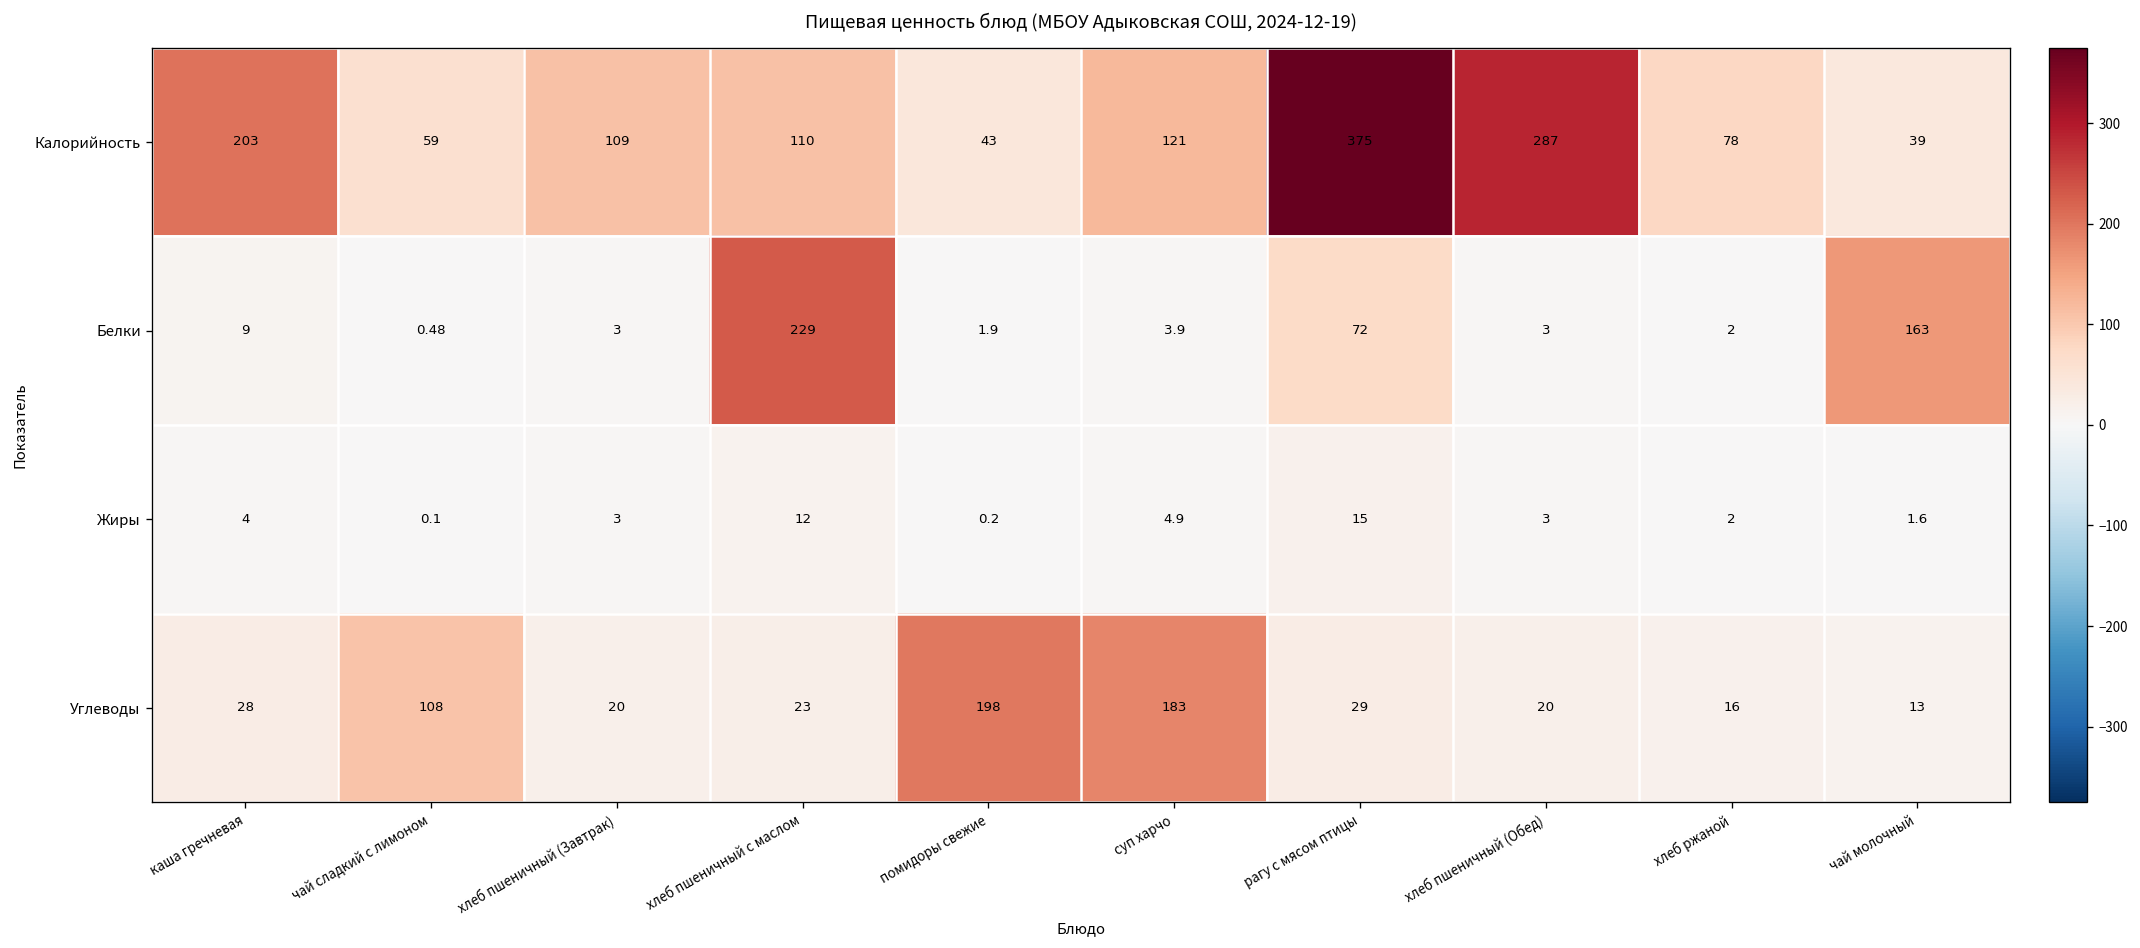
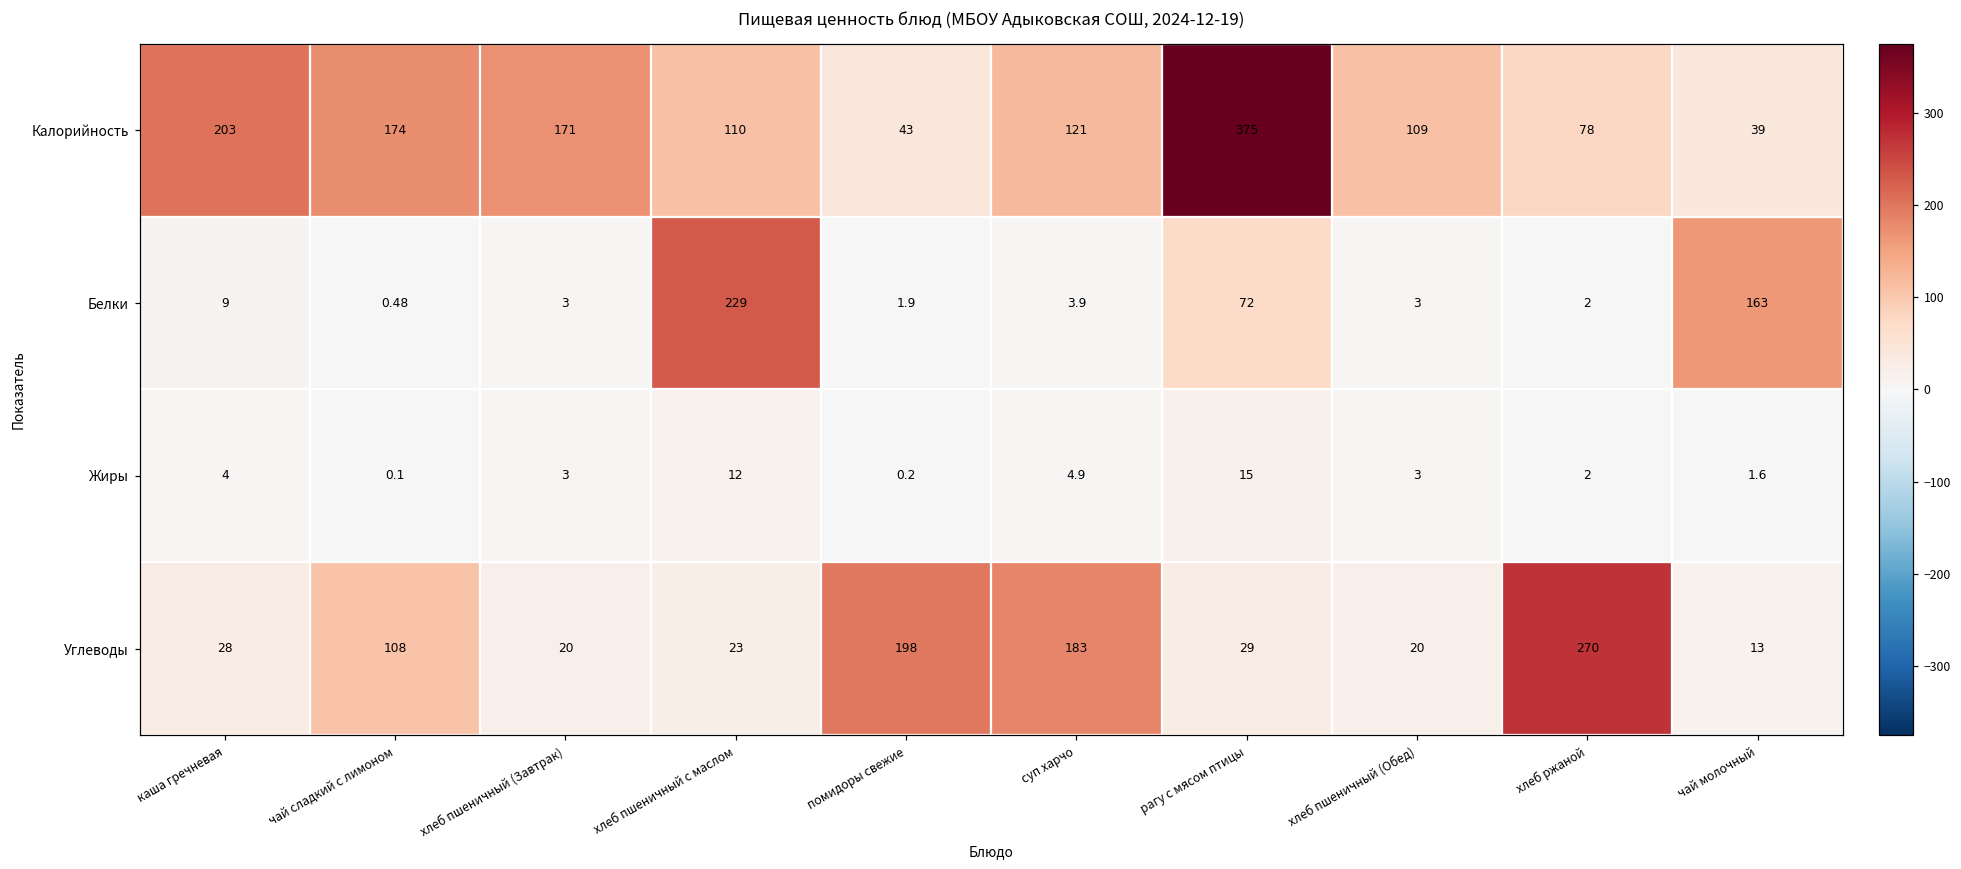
  {
    "Калорийность": {
      "каша гречневая": 203,
-     "чай сладкий с лимоном": 59,
-     "хлеб пшеничный (Завтрак)": 109,
+     "чай сладкий с лимоном": 174,
+     "хлеб пшеничный (Завтрак)": 171,
      "хлеб пшеничный с маслом": 110,
      "помидоры свежие": 43,
      "суп харчо": 121,
      "рагу с мясом птицы": 375,
-     "хлеб пшеничный (Обед)": 287,
+     "хлеб пшеничный (Обед)": 109,
      "хлеб ржаной": 78,
      "чай молочный": 39
    },
    "Белки": {
      "каша гречневая": 9,
      "чай сладкий с лимоном": 0.48,
      "хлеб пшеничный (Завтрак)": 3,
      "хлеб пшеничный с маслом": 229,
      "помидоры свежие": 1.9,
      "суп харчо": 3.9,
      "рагу с мясом птицы": 72,
      "хлеб пшеничный (Обед)": 3,
      "хлеб ржаной": 2,
      "чай молочный": 163
    },
    "Жиры": {
      "каша гречневая": 4,
      "чай сладкий с лимоном": 0.1,
      "хлеб пшеничный (Завтрак)": 3,
      "хлеб пшеничный с маслом": 12,
      "помидоры свежие": 0.2,
      "суп харчо": 4.9,
      "рагу с мясом птицы": 15,
      "хлеб пшеничный (Обед)": 3,
      "хлеб ржаной": 2,
      "чай молочный": 1.6
    },
    "Углеводы": {
      "каша гречневая": 28,
      "чай сладкий с лимоном": 108,
      "хлеб пшеничный (Завтрак)": 20,
      "хлеб пшеничный с маслом": 23,
      "помидоры свежие": 198,
      "суп харчо": 183,
      "рагу с мясом птицы": 29,
      "хлеб пшеничный (Обед)": 20,
-     "хлеб ржаной": 16,
+     "хлеб ржаной": 270,
      "чай молочный": 13
    }
  }
